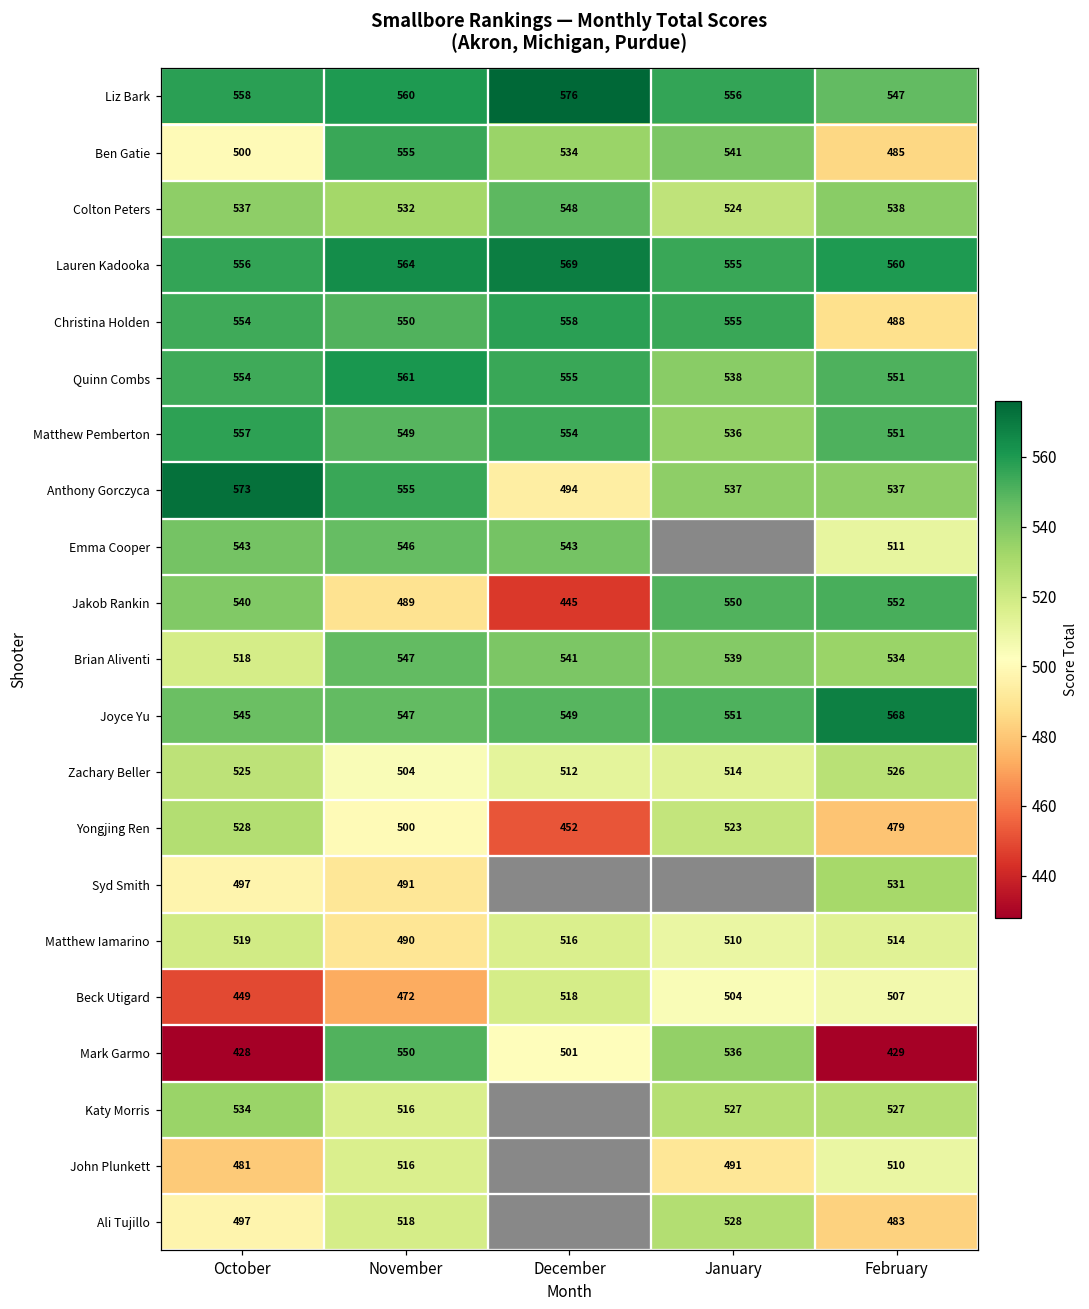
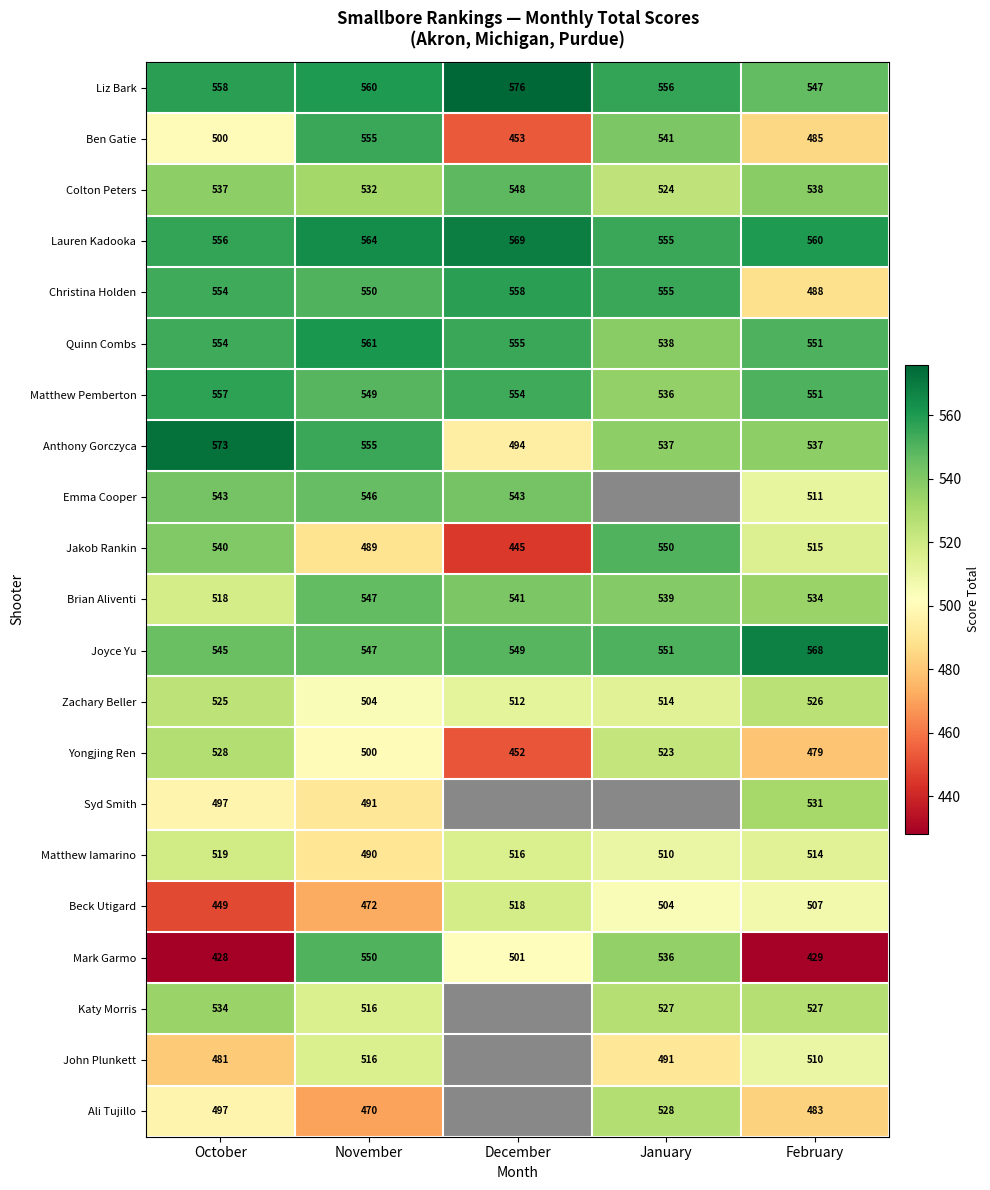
  {
    "Liz Bark": {
      "October": 558,
      "November": 560,
      "December": 576,
      "January": 556,
      "February": 547
    },
    "Ben Gatie": {
      "October": 500,
      "November": 555,
-     "December": 534,
+     "December": 453,
      "January": 541,
      "February": 485
    },
    "Colton Peters": {
      "October": 537,
      "November": 532,
      "December": 548,
      "January": 524,
      "February": 538
    },
    "Lauren Kadooka": {
      "October": 556,
      "November": 564,
      "December": 569,
      "January": 555,
      "February": 560
    },
    "Christina Holden": {
      "October": 554,
      "November": 550,
      "December": 558,
      "January": 555,
      "February": 488
    },
    "Quinn Combs": {
      "October": 554,
      "November": 561,
      "December": 555,
      "January": 538,
      "February": 551
    },
    "Matthew Pemberton": {
      "October": 557,
      "November": 549,
      "December": 554,
      "January": 536,
      "February": 551
    },
    "Anthony Gorczyca": {
      "October": 573,
      "November": 555,
      "December": 494,
      "January": 537,
      "February": 537
    },
    "Emma Cooper": {
      "October": 543,
      "November": 546,
      "December": 543,
      "February": 511
    },
    "Jakob Rankin": {
      "October": 540,
      "November": 489,
      "December": 445,
      "January": 550,
-     "February": 552
+     "February": 515
    },
    "Brian Aliventi": {
      "October": 518,
      "November": 547,
      "December": 541,
      "January": 539,
      "February": 534
    },
    "Joyce Yu": {
      "October": 545,
      "November": 547,
      "December": 549,
      "January": 551,
      "February": 568
    },
    "Zachary Beller": {
      "October": 525,
      "November": 504,
      "December": 512,
      "January": 514,
      "February": 526
    },
    "Yongjing Ren": {
      "October": 528,
      "November": 500,
      "December": 452,
      "January": 523,
      "February": 479
    },
    "Syd Smith": {
      "October": 497,
      "November": 491,
      "February": 531
    },
    "Matthew Iamarino": {
      "October": 519,
      "November": 490,
      "December": 516,
      "January": 510,
      "February": 514
    },
    "Beck Utigard": {
      "October": 449,
      "November": 472,
      "December": 518,
      "January": 504,
      "February": 507
    },
    "Mark Garmo": {
      "October": 428,
      "November": 550,
      "December": 501,
      "January": 536,
      "February": 429
    },
    "Katy Morris": {
      "October": 534,
      "November": 516,
      "January": 527,
      "February": 527
    },
    "John Plunkett": {
      "October": 481,
      "November": 516,
      "January": 491,
      "February": 510
    },
    "Ali Tujillo": {
      "October": 497,
-     "November": 518,
+     "November": 470,
      "January": 528,
      "February": 483
    }
  }
